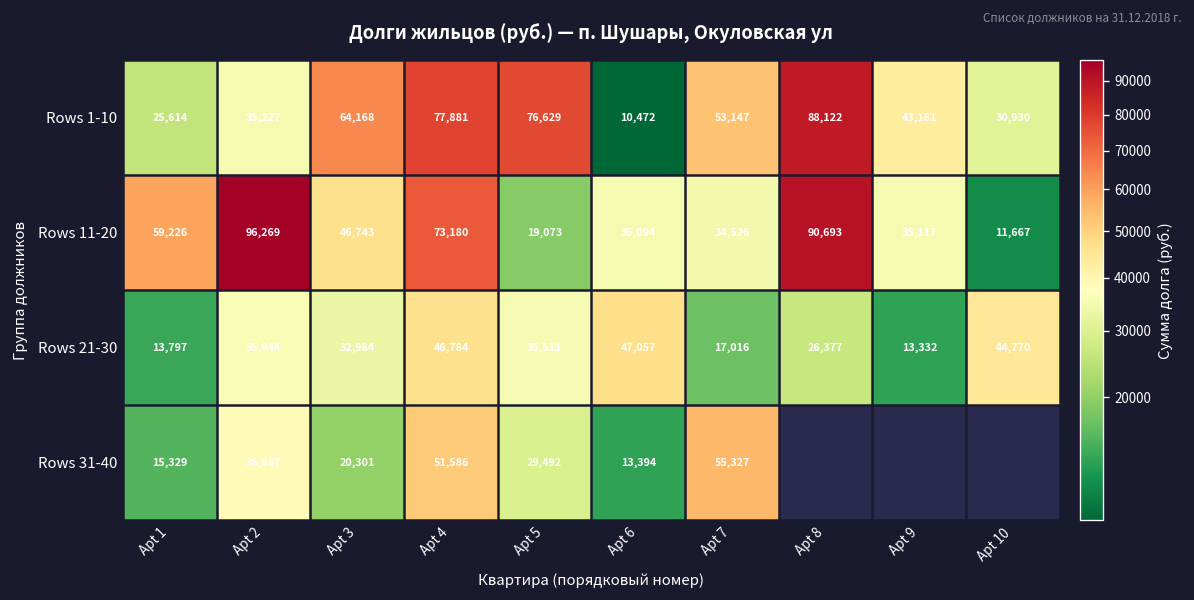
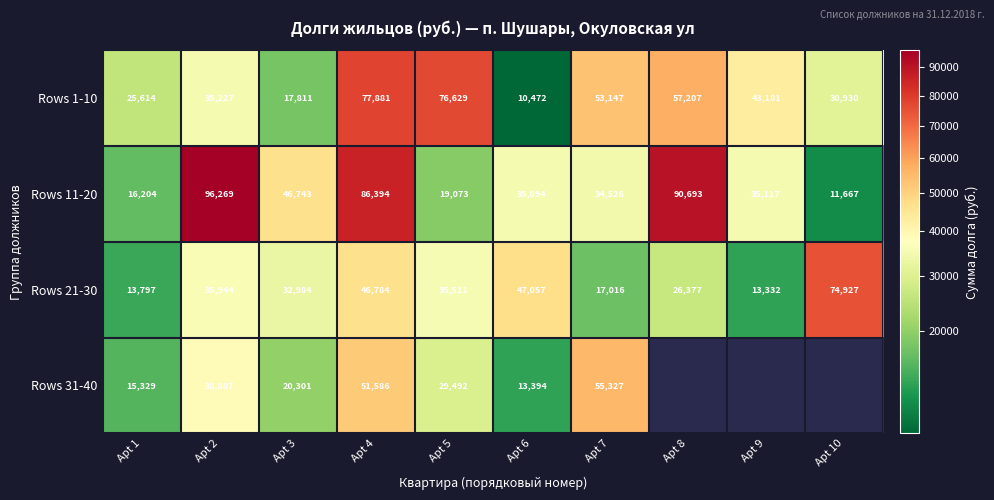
  {
    "Rows 1-10": {
      "Apt 1": "25,614",
      "Apt 2": "35,227",
-     "Apt 3": "64,168",
+     "Apt 3": "17,811",
      "Apt 4": "77,881",
      "Apt 5": "76,629",
      "Apt 6": "10,472",
      "Apt 7": "53,147",
-     "Apt 8": "88,122",
+     "Apt 8": "57,207",
      "Apt 9": "43,181",
      "Apt 10": "30,930"
    },
    "Rows 11-20": {
-     "Apt 1": "59,226",
+     "Apt 1": "16,204",
      "Apt 2": "96,269",
      "Apt 3": "46,743",
-     "Apt 4": "73,180",
+     "Apt 4": "86,394",
      "Apt 5": "19,073",
      "Apt 6": "35,094",
      "Apt 7": "34,526",
      "Apt 8": "90,693",
      "Apt 9": "35,117",
      "Apt 10": "11,667"
    },
    "Rows 21-30": {
      "Apt 1": "13,797",
      "Apt 2": "35,944",
      "Apt 3": "32,984",
      "Apt 4": "46,784",
      "Apt 5": "35,511",
      "Apt 6": "47,057",
      "Apt 7": "17,016",
      "Apt 8": "26,377",
      "Apt 9": "13,332",
-     "Apt 10": "44,770"
+     "Apt 10": "74,927"
    },
    "Rows 31-40": {
      "Apt 1": "15,329",
      "Apt 2": "38,887",
      "Apt 3": "20,301",
      "Apt 4": "51,586",
      "Apt 5": "29,492",
      "Apt 6": "13,394",
      "Apt 7": "55,327"
    }
  }
